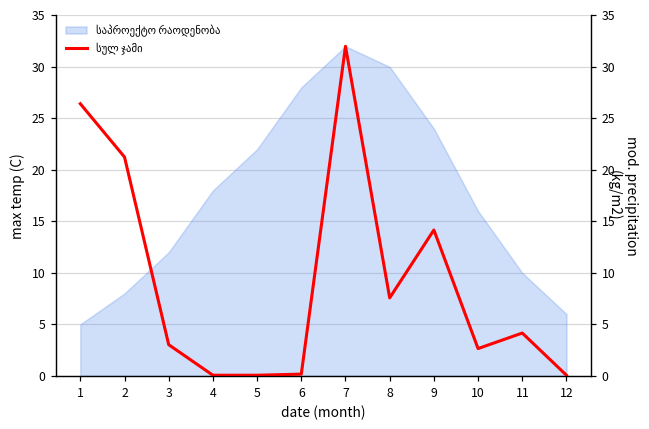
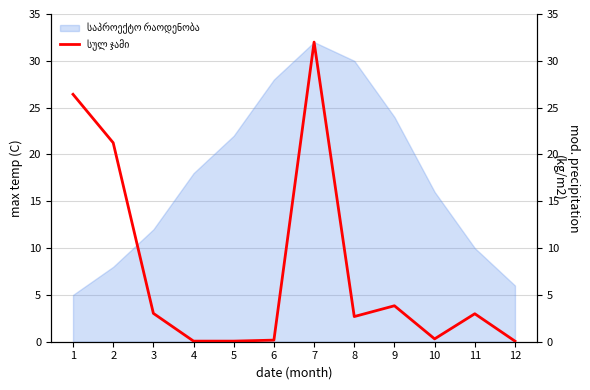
  {
    "საპროექტო რაოდენობა": {
      "1": 5,
      "2": 8,
      "3": 12,
      "4": 18,
      "5": 22,
      "6": 28,
      "7": 32,
      "8": 30,
      "9": 24,
      "10": 16,
      "11": 10,
      "12": 6
    },
    "სულ ჯამი": {
      "1": 26,
      "2": 21,
      "3": 3,
      "4": 0,
      "5": 0,
      "6": 0,
      "7": 32,
-     "8": 8,
-     "9": 14,
-     "10": 3,
-     "11": 4,
+     "8": 3,
+     "9": 4,
+     "10": 0,
+     "11": 3,
      "12": 0
    }
  }
